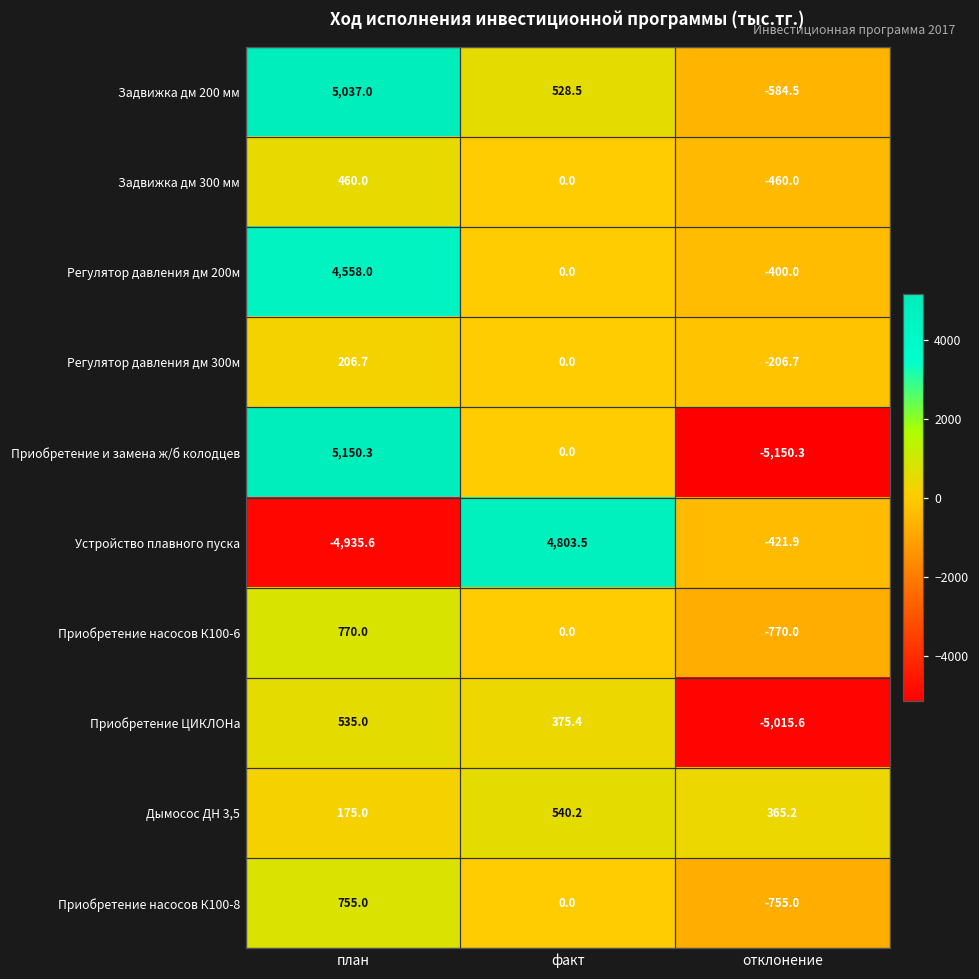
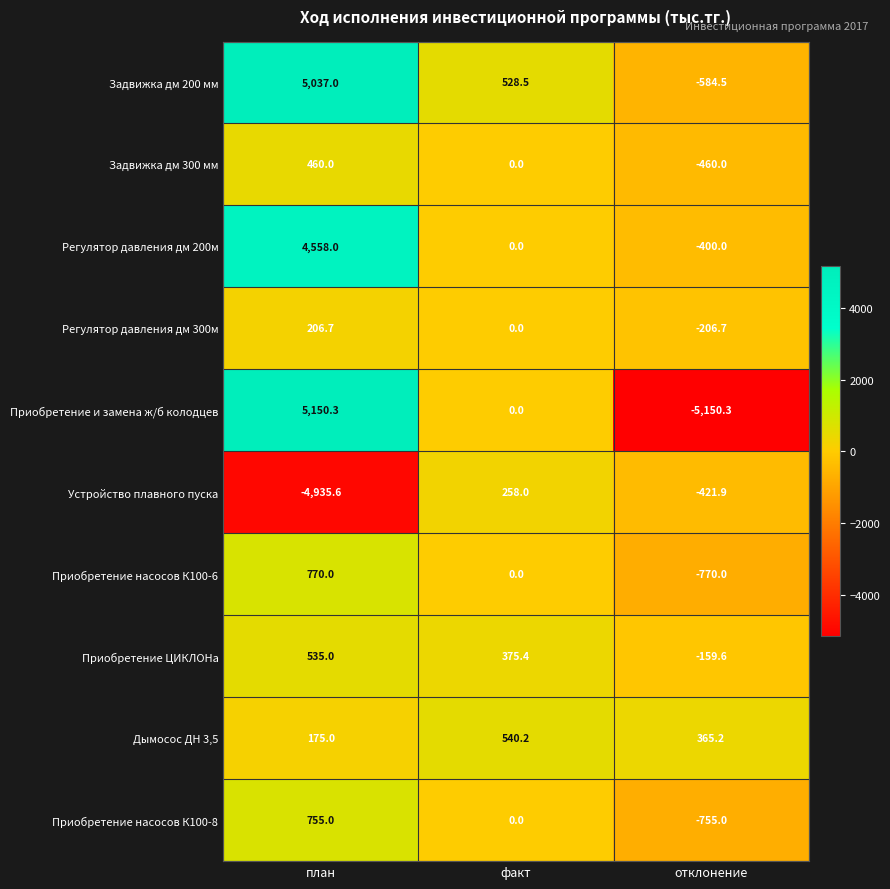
  {
    "Задвижка дм 200 мм": {
      "план": "5,037.0",
      "факт": "528.5",
      "отклонение": "-584.5"
    },
    "Задвижка дм 300 мм": {
      "план": "460.0",
      "факт": "0.0",
      "отклонение": "-460.0"
    },
    "Регулятор давления дм 200м": {
      "план": "4,558.0",
      "факт": "0.0",
      "отклонение": "-400.0"
    },
    "Регулятор давления дм 300м": {
      "план": "206.7",
      "факт": "0.0",
      "отклонение": "-206.7"
    },
    "Приобретение и замена ж/б колодцев": {
      "план": "5,150.3",
      "факт": "0.0",
      "отклонение": "-5,150.3"
    },
    "Устройство плавного пуска": {
      "план": "-4,935.6",
-     "факт": "4,803.5",
+     "факт": "258.0",
      "отклонение": "-421.9"
    },
    "Приобретение насосов К100-6": {
      "план": "770.0",
      "факт": "0.0",
      "отклонение": "-770.0"
    },
    "Приобретение ЦИКЛОНа": {
      "план": "535.0",
      "факт": "375.4",
-     "отклонение": "-5,015.6"
+     "отклонение": "-159.6"
    },
    "Дымосос ДН 3,5": {
      "план": "175.0",
      "факт": "540.2",
      "отклонение": "365.2"
    },
    "Приобретение насосов К100-8": {
      "план": "755.0",
      "факт": "0.0",
      "отклонение": "-755.0"
    }
  }
